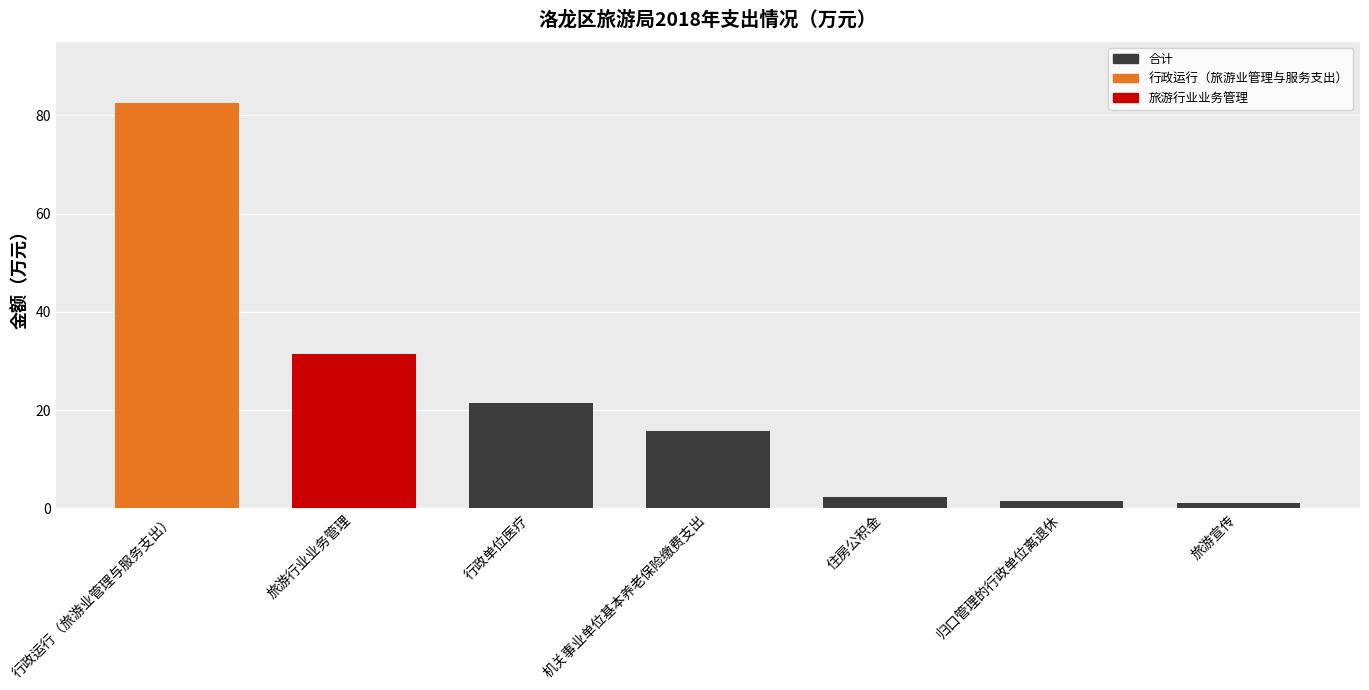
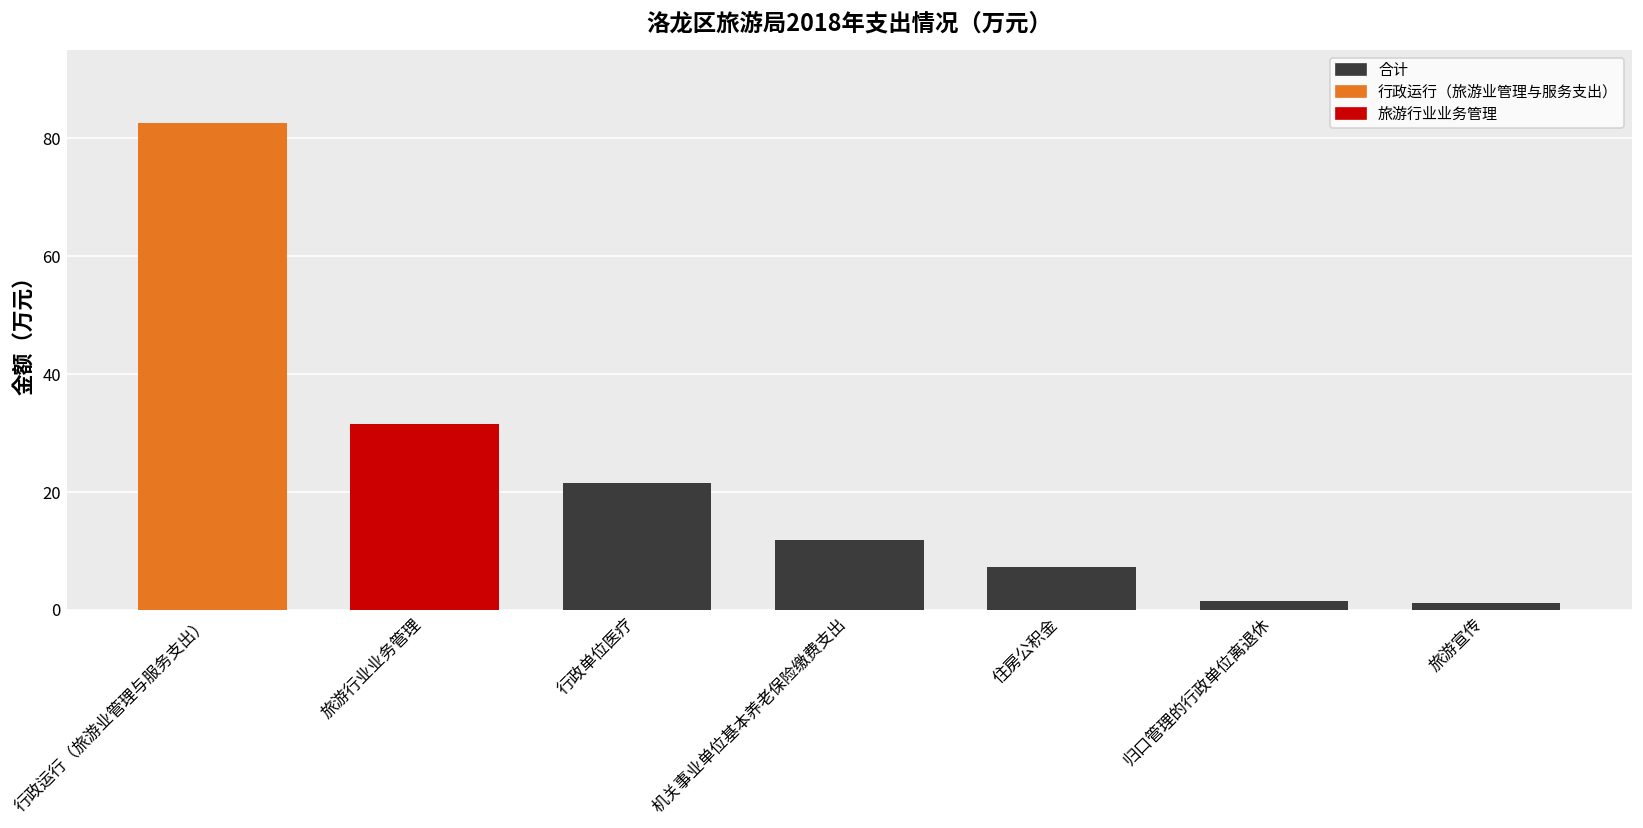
  {
    "行政运行（旅游业管理与服务支出）": 83,
    "旅游行业业务管理": 32,
    "行政单位医疗": 21,
-   "机关事业单位基本养老保险缴费支出": 16,
-   "住房公积金": 2,
+   "机关事业单位基本养老保险缴费支出": 12,
+   "住房公积金": 7,
    "归口管理的行政单位离退休": 2,
    "旅游宣传": 1
  }
